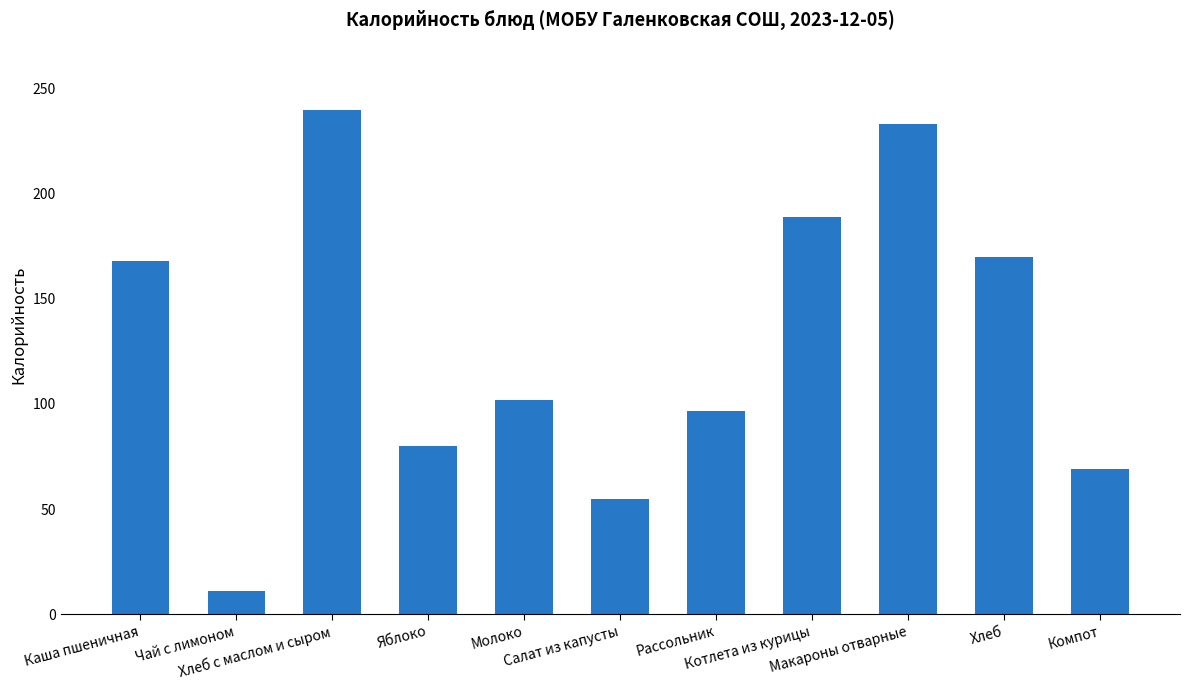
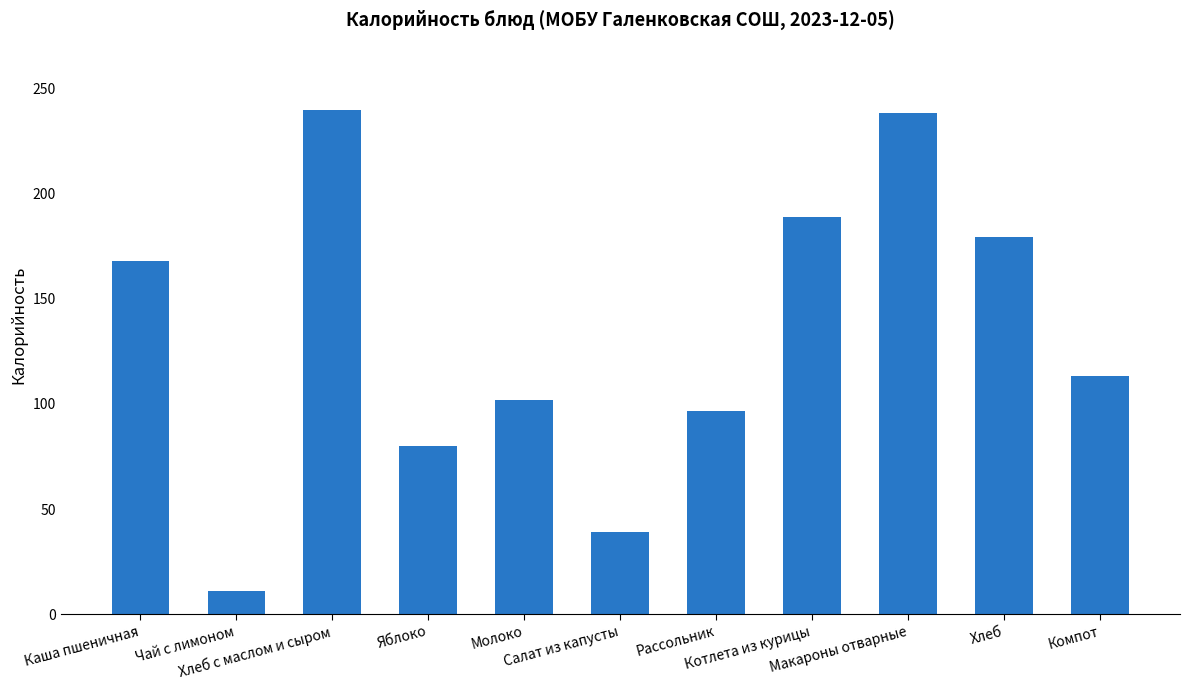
  {
    "Каша пшеничная": 168,
    "Чай с лимоном": 11,
    "Хлеб с маслом и сыром": 240,
    "Яблоко": 80,
    "Молоко": 102,
-   "Салат из капусты": 55,
+   "Салат из капусты": 39,
    "Рассольник": 97,
    "Котлета из курицы": 189,
-   "Макароны отварные": 233,
-   "Хлеб": 170,
-   "Компот": 69
+   "Макароны отварные": 238,
+   "Хлеб": 179,
+   "Компот": 113
  }
